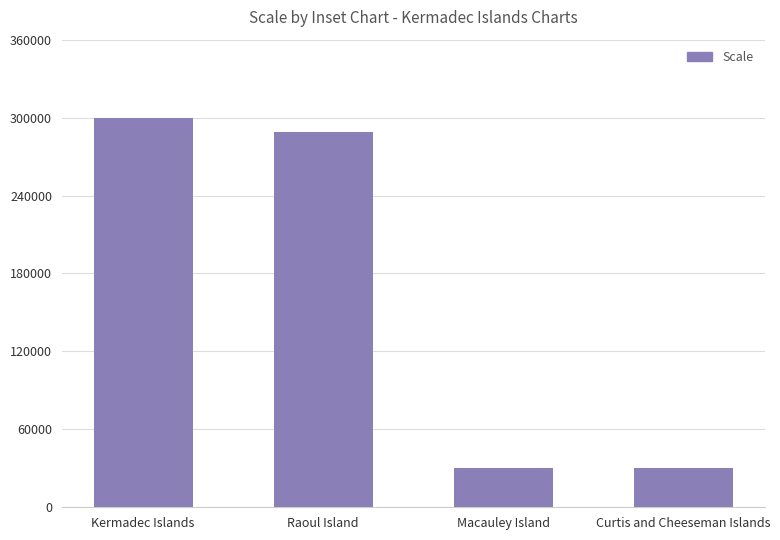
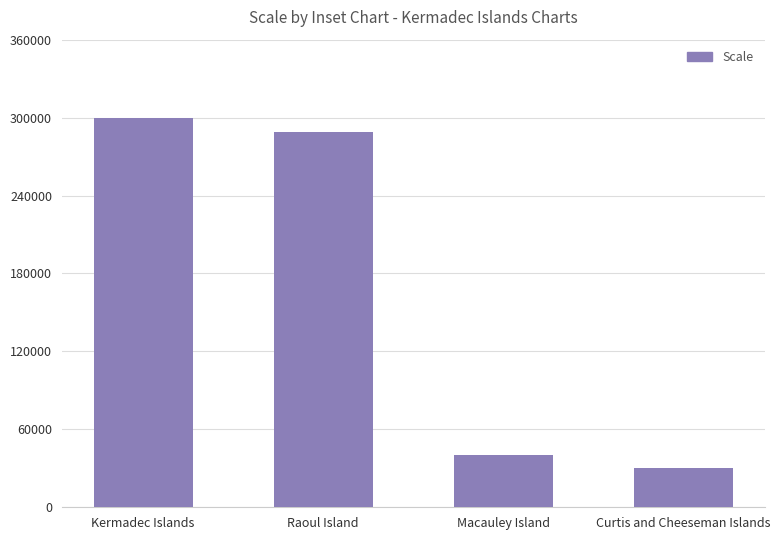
  {
    "Kermadec Islands": 300000,
    "Raoul Island": 289000,
-   "Macauley Island": 30000,
+   "Macauley Island": 40000,
    "Curtis and Cheeseman Islands": 30000
  }
